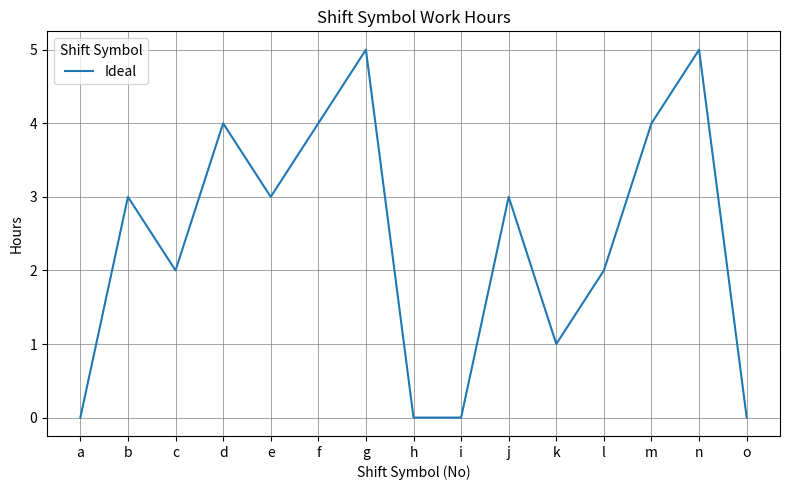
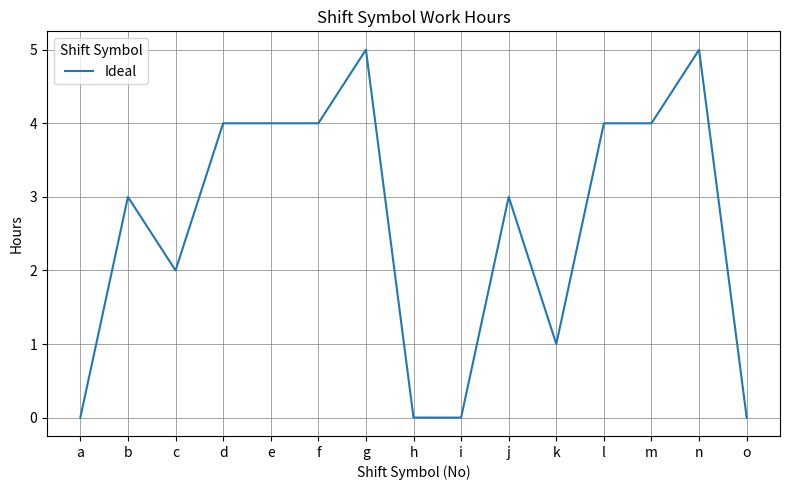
  {
    "a": 0,
    "b": 3,
    "c": 2,
    "d": 4,
-   "e": 3,
+   "e": 4,
    "f": 4,
    "g": 5,
    "h": 0,
    "i": 0,
    "j": 3,
    "k": 1,
-   "l": 2,
+   "l": 4,
    "m": 4,
    "n": 5,
    "o": 0
  }
